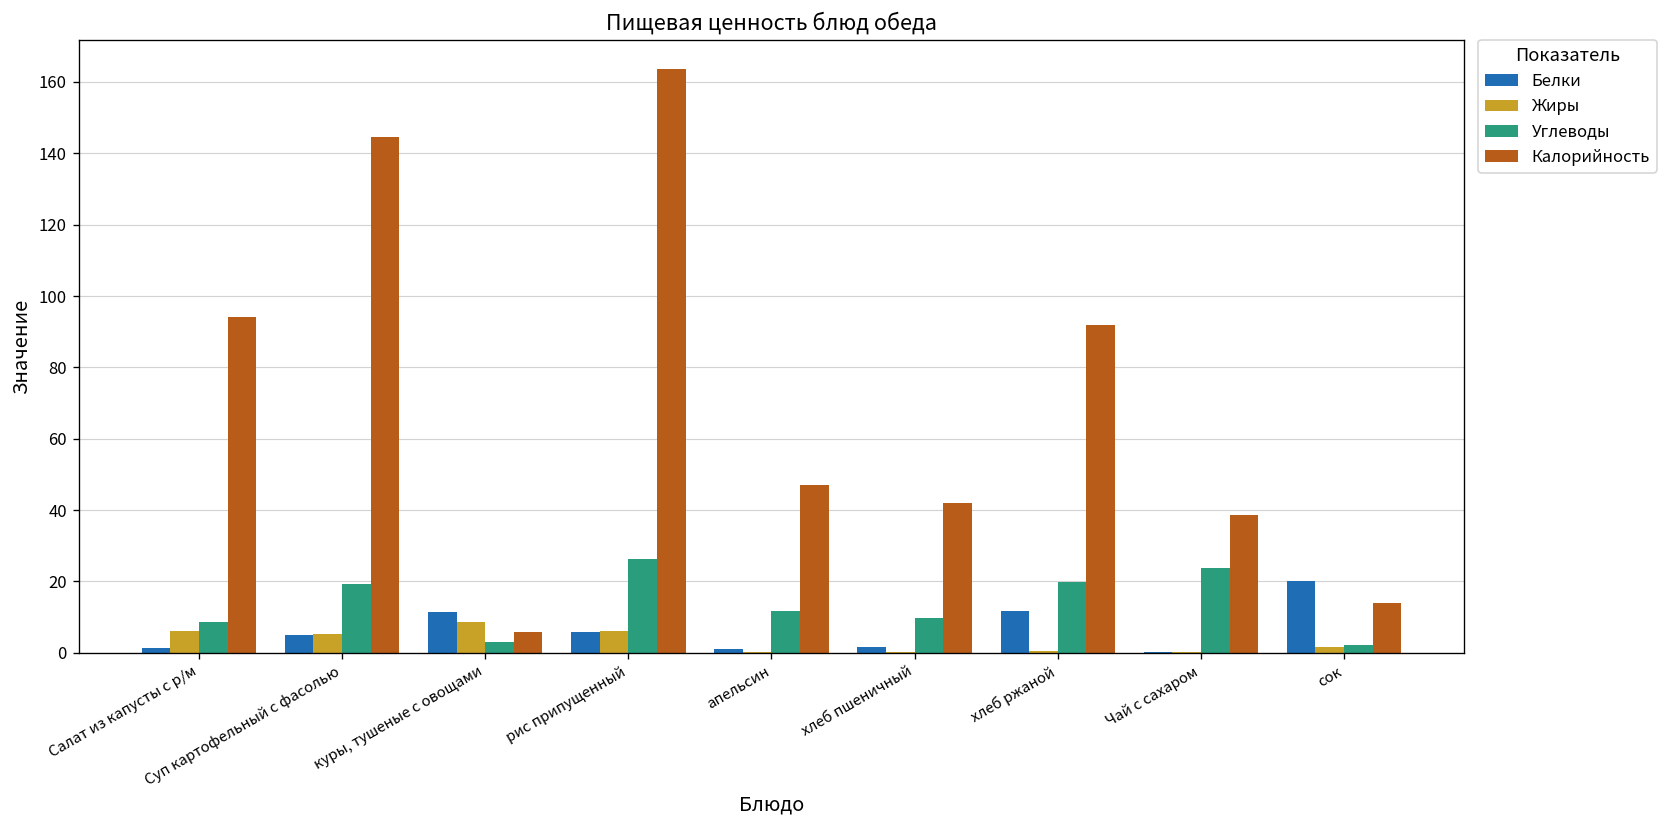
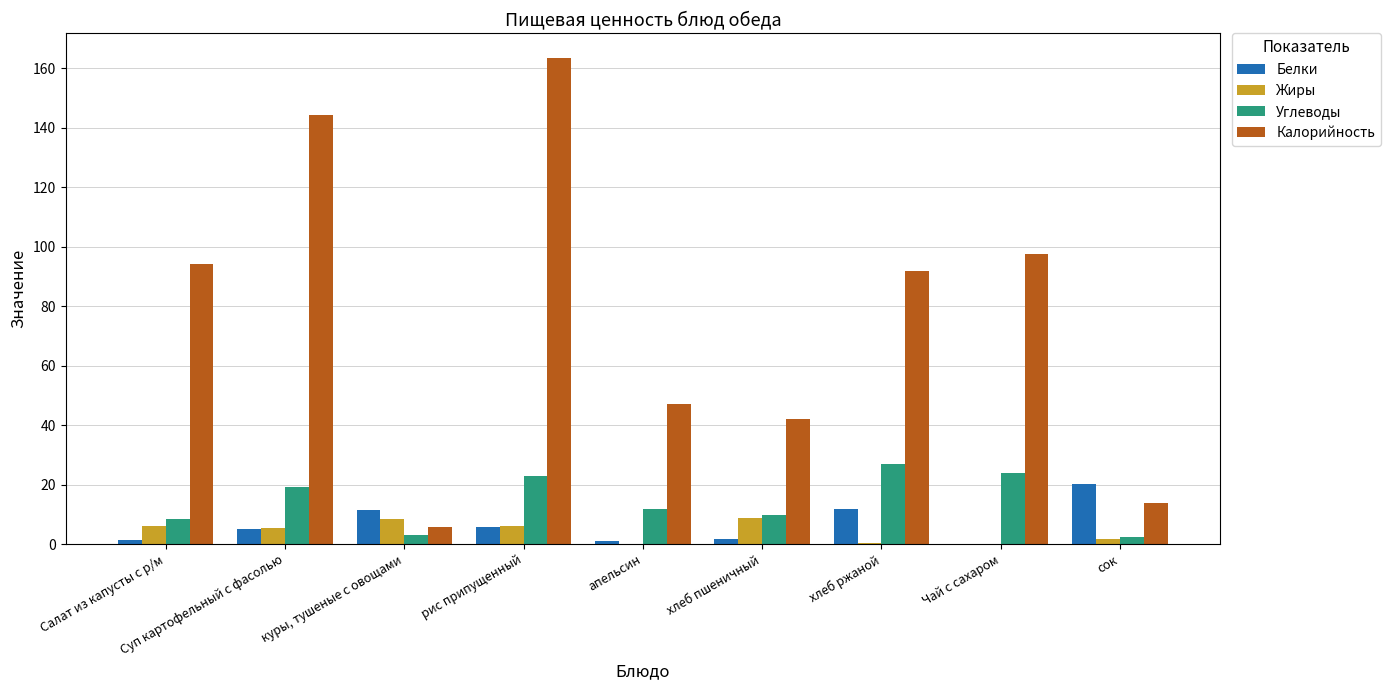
  {
    "Белки": {
      "Салат из капусты с р/м": 1,
      "Суп картофельный с фасолью": 5,
      "куры, тушеные с овощами": 12,
      "рис припущенный": 6,
      "апельсин": 1,
      "хлеб пшеничный": 2,
      "хлеб ржаной": 12,
      "сок": 20
    },
    "Жиры": {
      "Салат из капусты с р/м": 6,
      "Суп картофельный с фасолью": 5,
      "куры, тушеные с овощами": 9,
      "рис припущенный": 6,
-     "хлеб пшеничный": 0,
+     "хлеб пшеничный": 9,
      "сок": 2
    },
    "Углеводы": {
      "Салат из капусты с р/м": 9,
      "Суп картофельный с фасолью": 19,
      "куры, тушеные с овощами": 3,
-     "рис припущенный": 26,
+     "рис припущенный": 23,
      "апельсин": 12,
      "хлеб пшеничный": 10,
-     "хлеб ржаной": 20,
+     "хлеб ржаной": 27,
      "Чай с сахаром": 24,
      "сок": 2
    },
    "Калорийность": {
      "Салат из капусты с р/м": 94,
      "Суп картофельный с фасолью": 144,
      "куры, тушеные с овощами": 6,
      "рис припущенный": 164,
      "апельсин": 47,
      "хлеб пшеничный": 42,
      "хлеб ржаной": 92,
-     "Чай с сахаром": 39,
+     "Чай с сахаром": 98,
      "сок": 14
    }
  }
